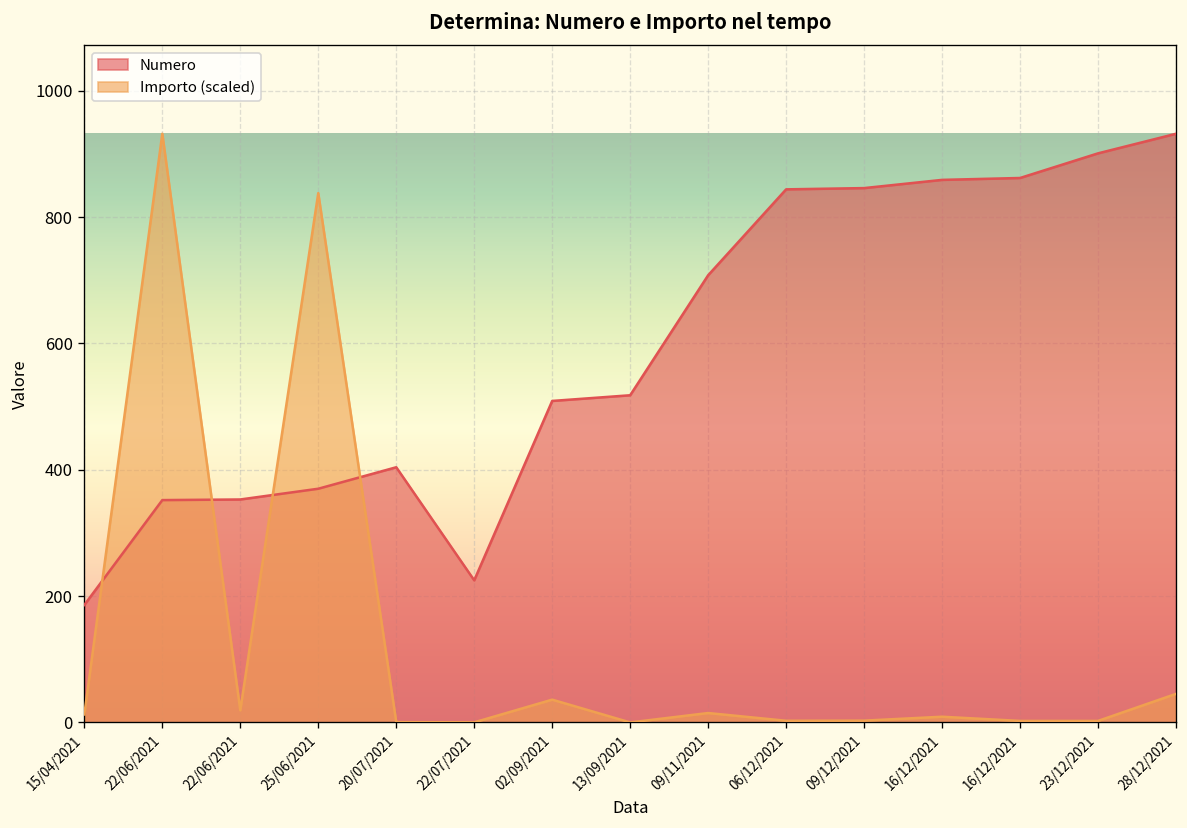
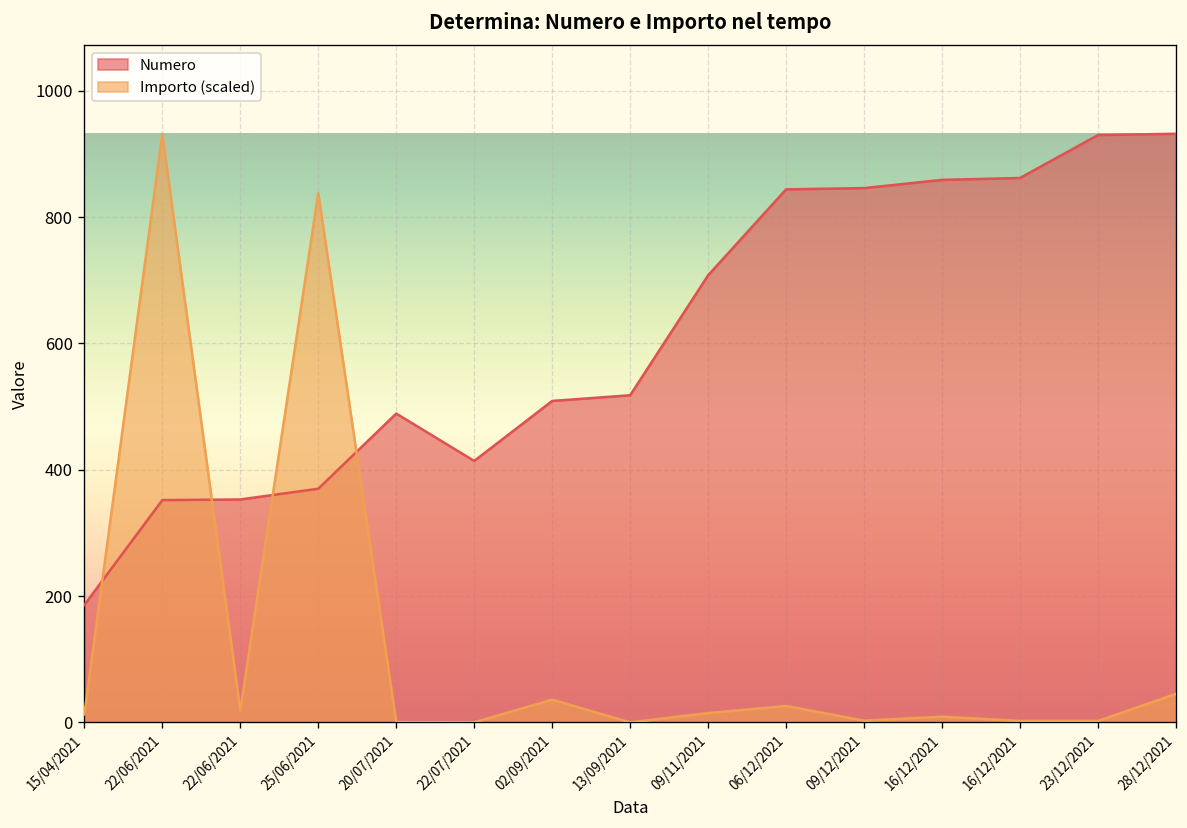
  {
    "Numero": {
      "15/04/2021": 190,
      "25/06/2021": 370,
-     "20/07/2021": 400,
-     "22/07/2021": 230,
+     "20/07/2021": 490,
+     "22/07/2021": 410,
      "02/09/2021": 510,
      "13/09/2021": 520,
      "09/11/2021": 710,
      "06/12/2021": 840,
      "09/12/2021": 850,
-     "23/12/2021": 900,
+     "23/12/2021": 930,
      "28/12/2021": 930
    },
    "Importo (scaled)": {
      "15/04/2021": 10,
      "25/06/2021": 840,
      "20/07/2021": 0,
      "22/07/2021": 0,
      "02/09/2021": 40,
      "13/09/2021": 0,
      "09/11/2021": 10,
-     "06/12/2021": 0,
+     "06/12/2021": 30,
      "09/12/2021": 0,
      "23/12/2021": 0,
      "28/12/2021": 50
    }
  }
